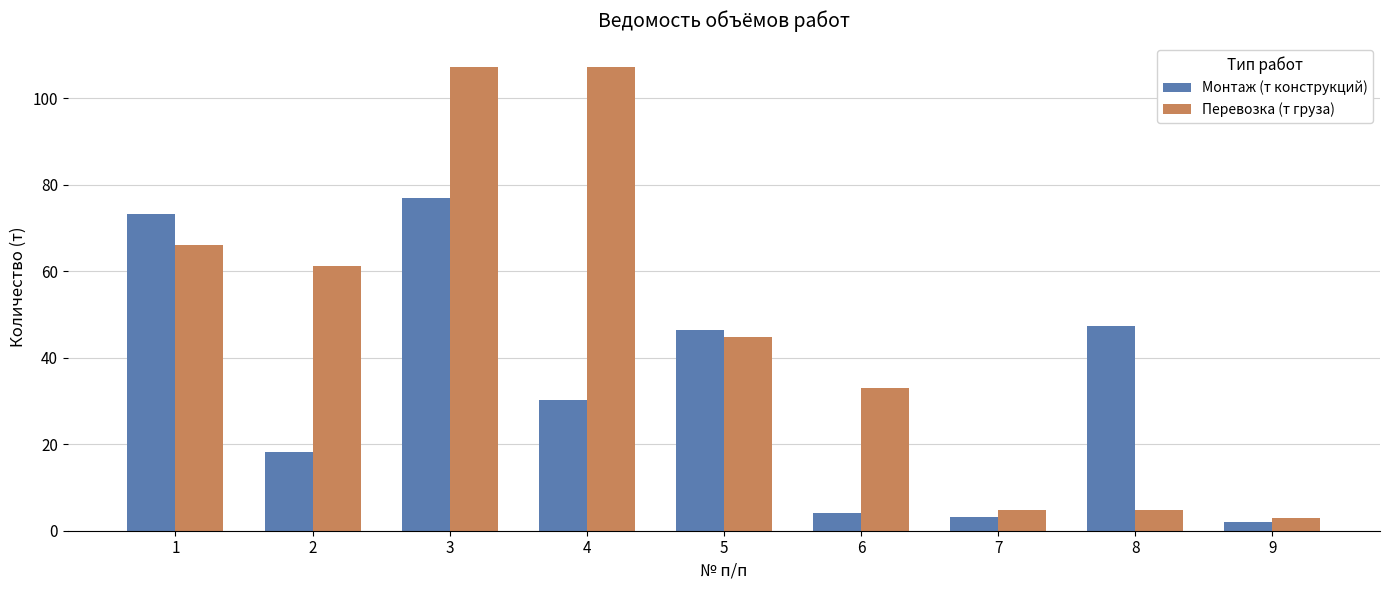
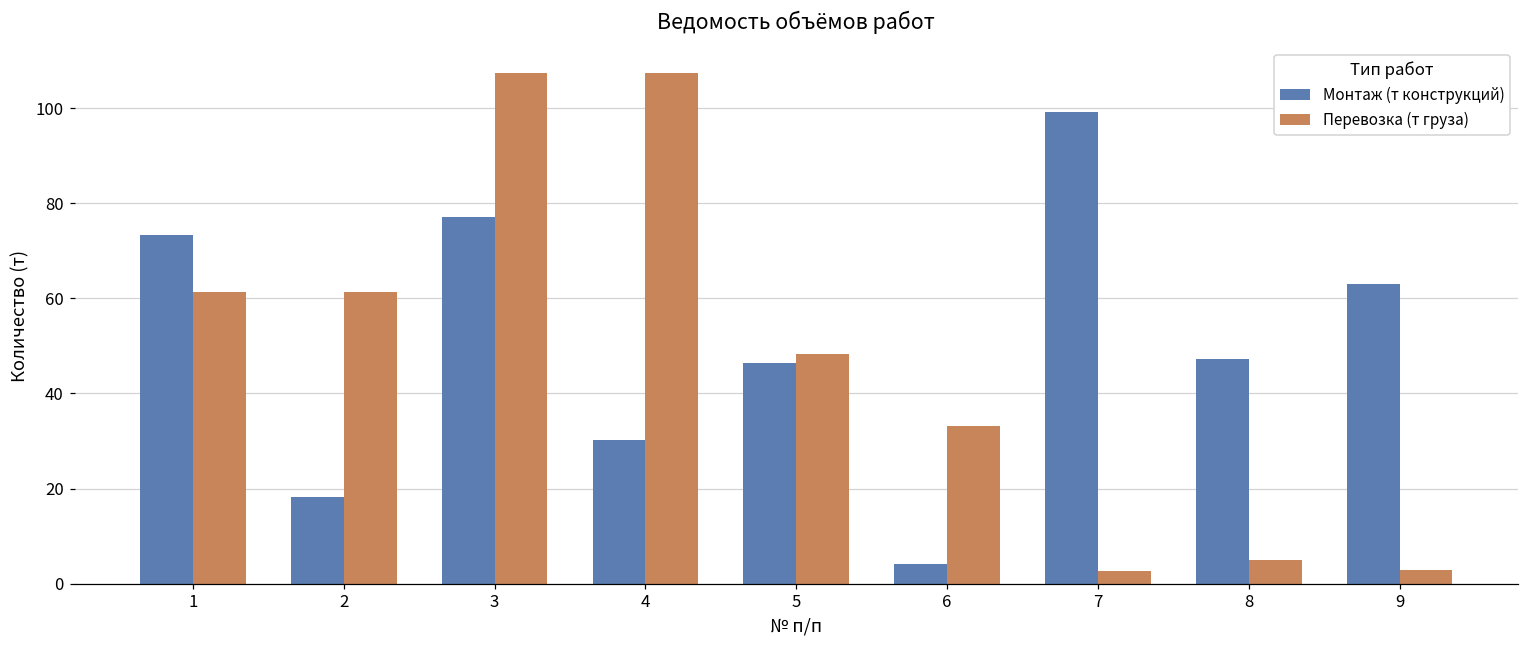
  {
    "Монтаж (т конструкций)": {
      "1": 73,
      "2": 18,
      "3": 77,
      "4": 30,
      "5": 46,
      "6": 4,
-     "7": 3,
+     "7": 99,
      "8": 47,
-     "9": 2
+     "9": 63
    },
    "Перевозка (т груза)": {
-     "1": 66,
+     "1": 61,
      "2": 61,
      "3": 107,
      "4": 107,
-     "5": 45,
+     "5": 48,
      "6": 33,
-     "7": 5,
+     "7": 3,
      "8": 5,
      "9": 3
    }
  }
